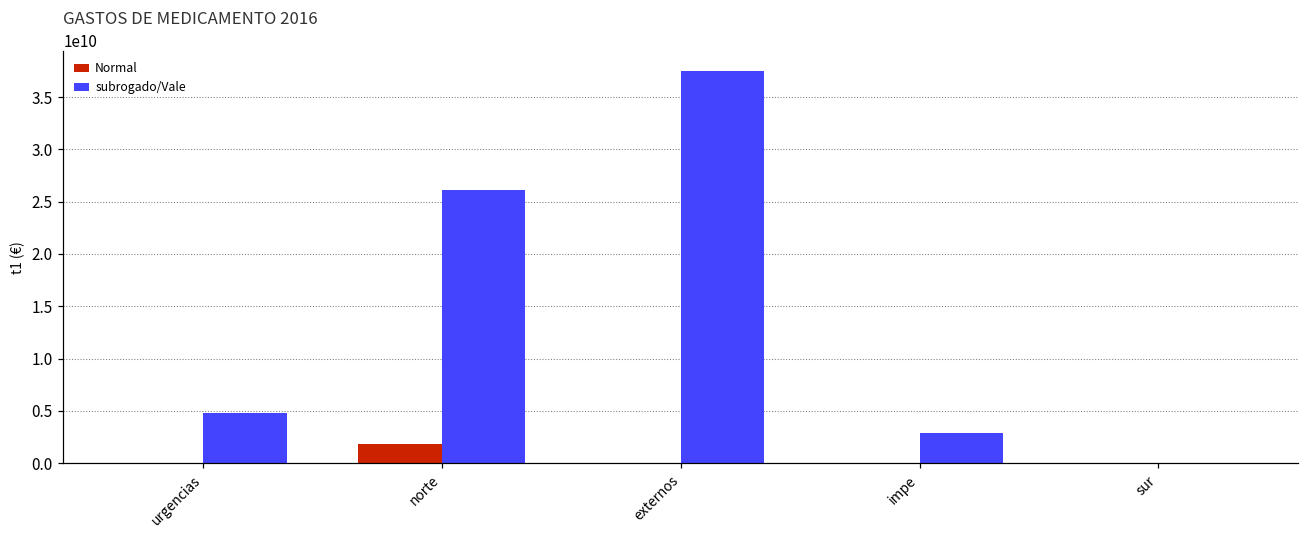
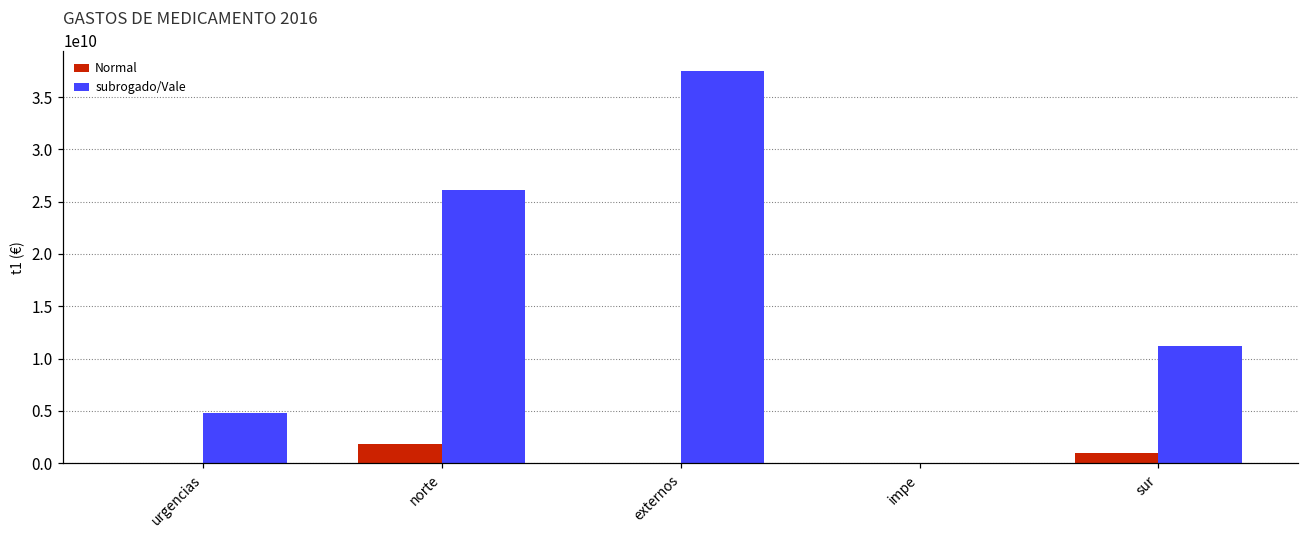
  {
    "Normal": {
      "norte": 2000000000,
-     "sur": 0
+     "sur": 1000000000
    },
    "subrogado/Vale": {
      "urgencias": 5000000000,
      "norte": 26000000000,
      "externos": 38000000000,
-     "impe": 3000000000,
-     "sur": 0
+     "impe": 0,
+     "sur": 11000000000
    }
  }
